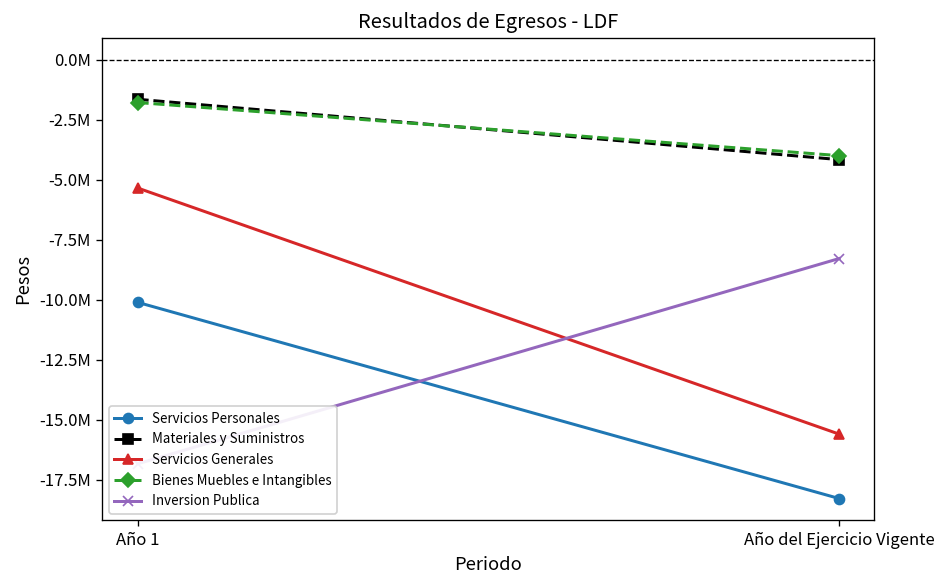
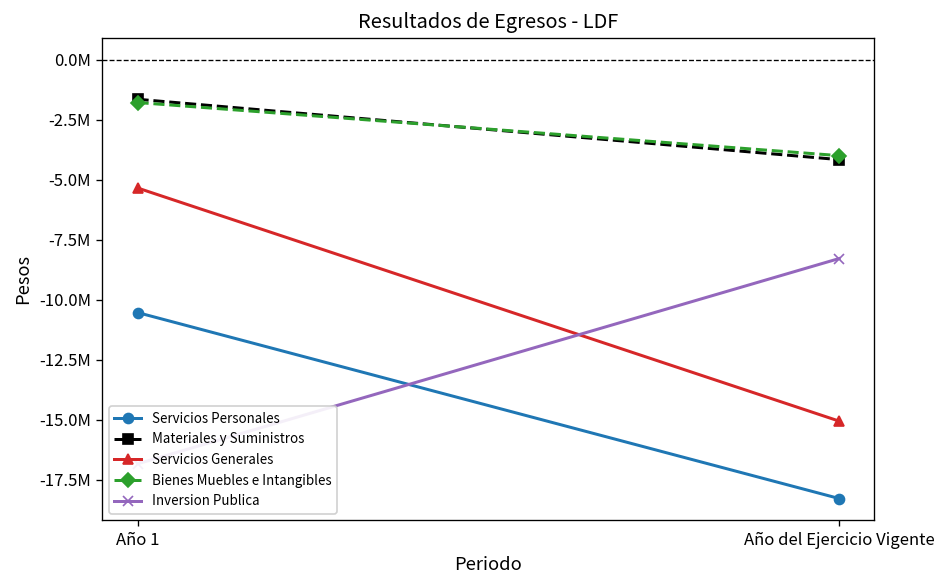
  {
    "Servicios Personales": {
-     "Año 1": -10100000,
+     "Año 1": -10500000,
      "Año del Ejercicio Vigente": -18300000
    },
    "Materiales y Suministros": {
      "Año 1": -1700000,
      "Año del Ejercicio Vigente": -4200000
    },
    "Servicios Generales": {
      "Año 1": -5300000,
-     "Año del Ejercicio Vigente": -15600000
+     "Año del Ejercicio Vigente": -15100000
    },
    "Bienes Muebles e Intangibles": {
      "Año 1": -1800000,
      "Año del Ejercicio Vigente": -4000000
    },
    "Inversion Publica": {
      "Año del Ejercicio Vigente": -8300000
    }
  }
